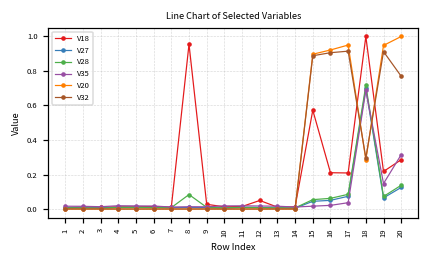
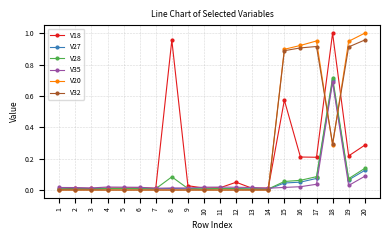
  {
    "V18": {
      "8": 0.96,
      "12": 0.05,
      "15": 0.57,
      "16": 0.21,
      "17": 0.21,
      "18": 1.00,
      "19": 0.22,
      "20": 0.29
    },
    "V28": {
      "8": 0.08,
      "18": 0.72
    },
    "V35": {
      "15": 0.02,
      "16": 0.02,
      "17": 0.04,
-     "19": 0.15,
-     "20": 0.32
+     "19": 0.03,
+     "20": 0.09
    },
    "V20": {
      "17": 0.95,
      "19": 0.95,
      "20": 1.00
    },
    "V32": {
      "17": 0.91,
      "19": 0.91,
-     "20": 0.77
+     "20": 0.96
    }
  }
